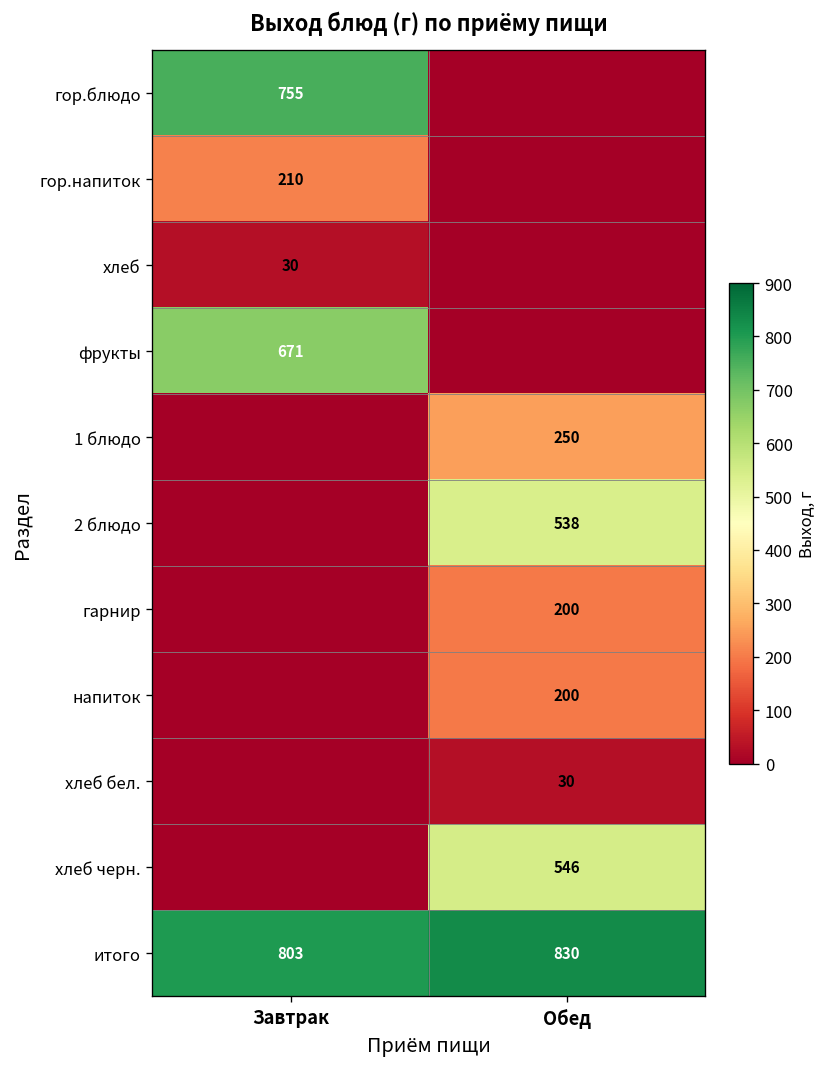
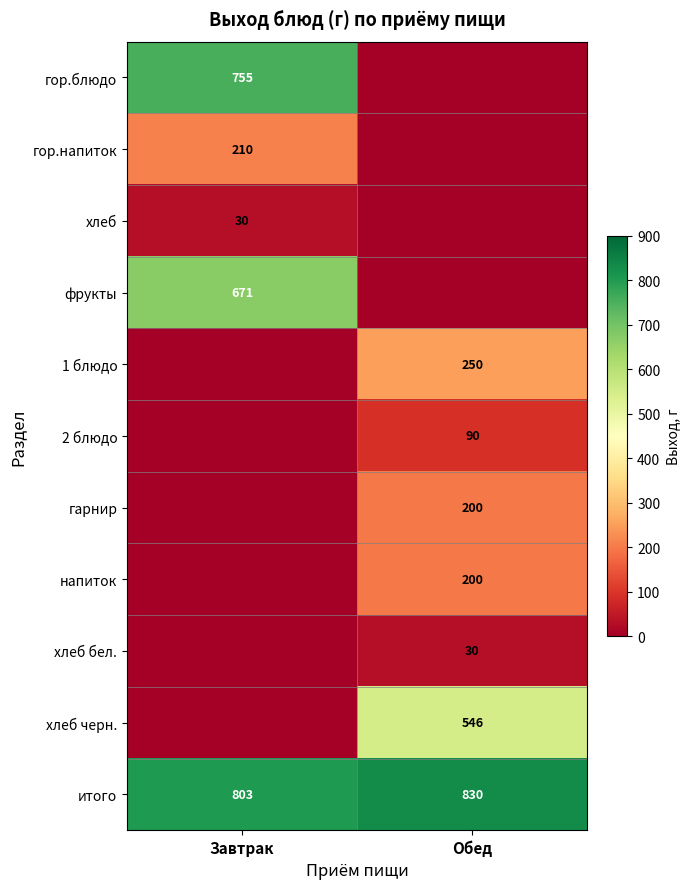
  {
    "гор.блюдо": {
      "Завтрак": 755
    },
    "гор.напиток": {
      "Завтрак": 210
    },
    "хлеб": {
      "Завтрак": 30
    },
    "фрукты": {
      "Завтрак": 671
    },
    "1 блюдо": {
      "Обед": 250
    },
    "2 блюдо": {
-     "Обед": 538
+     "Обед": 90
    },
    "гарнир": {
      "Обед": 200
    },
    "напиток": {
      "Обед": 200
    },
    "хлеб бел.": {
      "Обед": 30
    },
    "хлеб черн.": {
      "Обед": 546
    },
    "итого": {
      "Завтрак": 803,
      "Обед": 830
    }
  }
